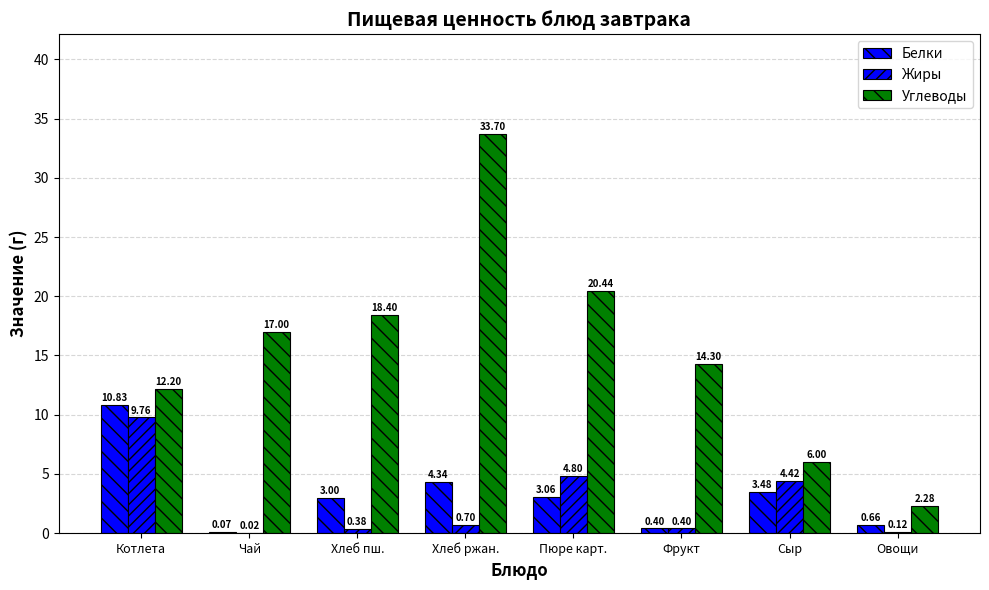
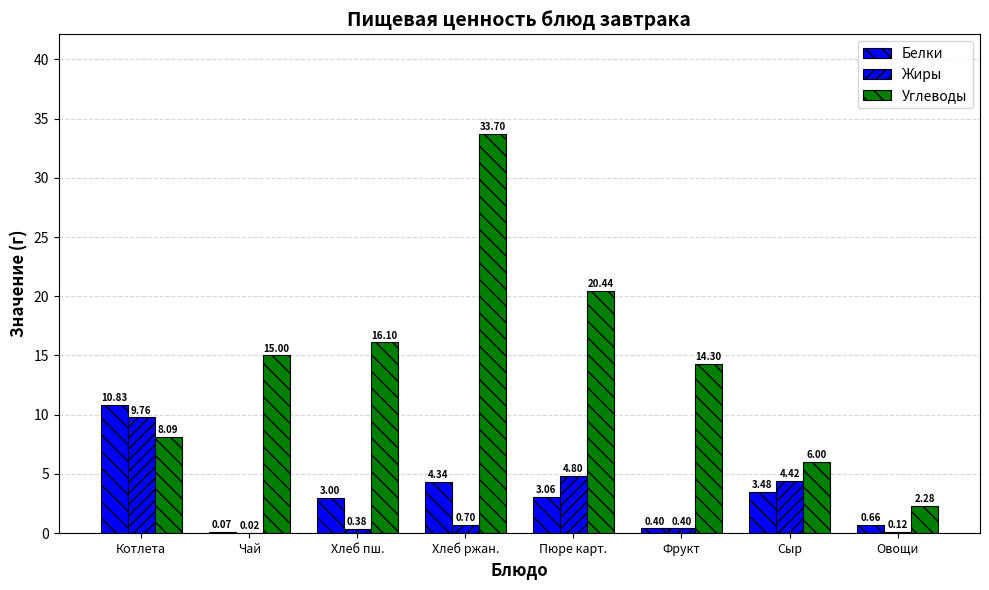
  {
    "Углеводы": {
-     "Котлета": 12.20,
-     "Чай": 17.00,
-     "Хлеб пш.": 18.40,
+     "Котлета": 8.09,
+     "Чай": 15.00,
+     "Хлеб пш.": 16.10,
      "Хлеб ржан.": 33.70,
      "Пюре карт.": 20.44,
      "Фрукт": 14.30,
      "Сыр": 6.00,
      "Овощи": 2.28
    }
  }
